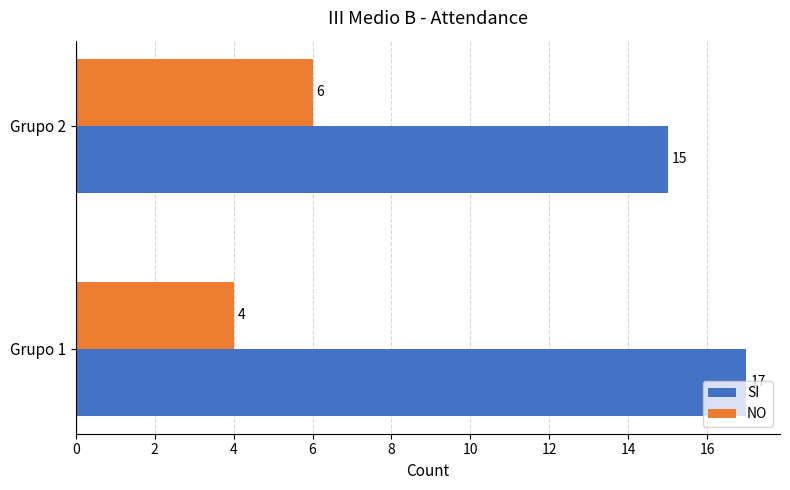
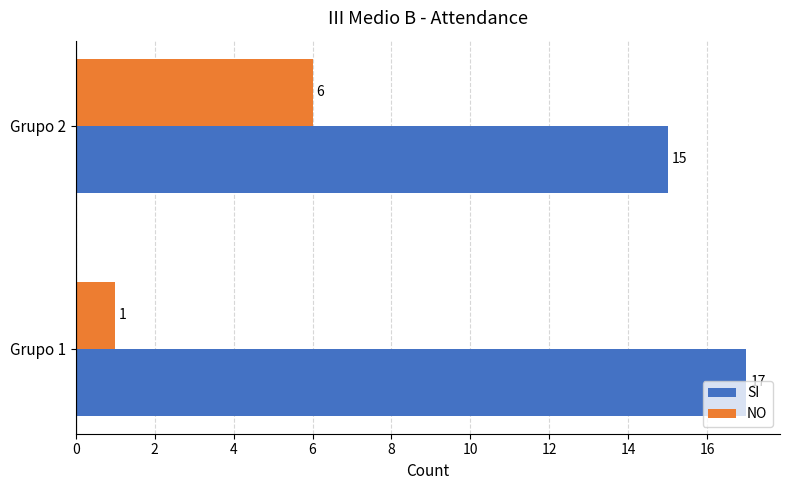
  {
    "SI": {
      "Grupo 2": 15
    },
    "NO": {
      "Grupo 2": 6,
-     "Grupo 1": 4
+     "Grupo 1": 1
    }
  }
